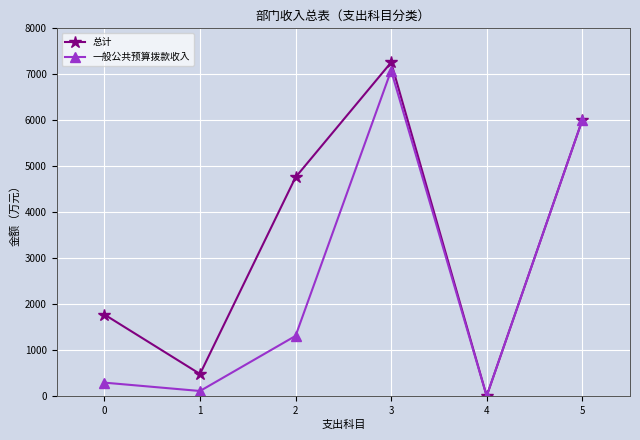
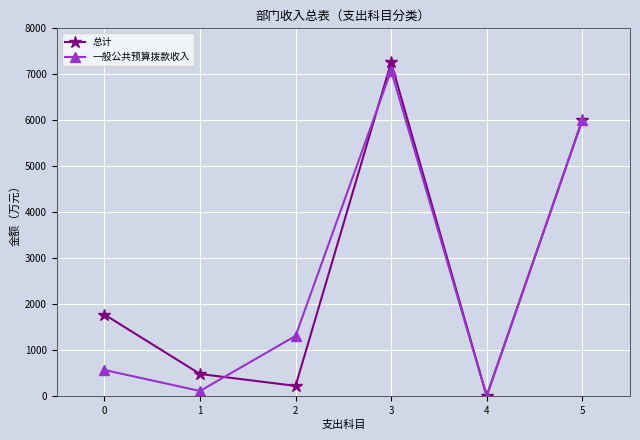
  {
    "总计": {
      "0": 1800,
      "1": 500,
-     "2": 4800,
+     "2": 200,
      "3": 7300
    },
    "一般公共预算拨款收入": {
-     "0": 300,
+     "0": 600,
      "1": 100,
      "2": 1300,
      "3": 7100
    }
  }
